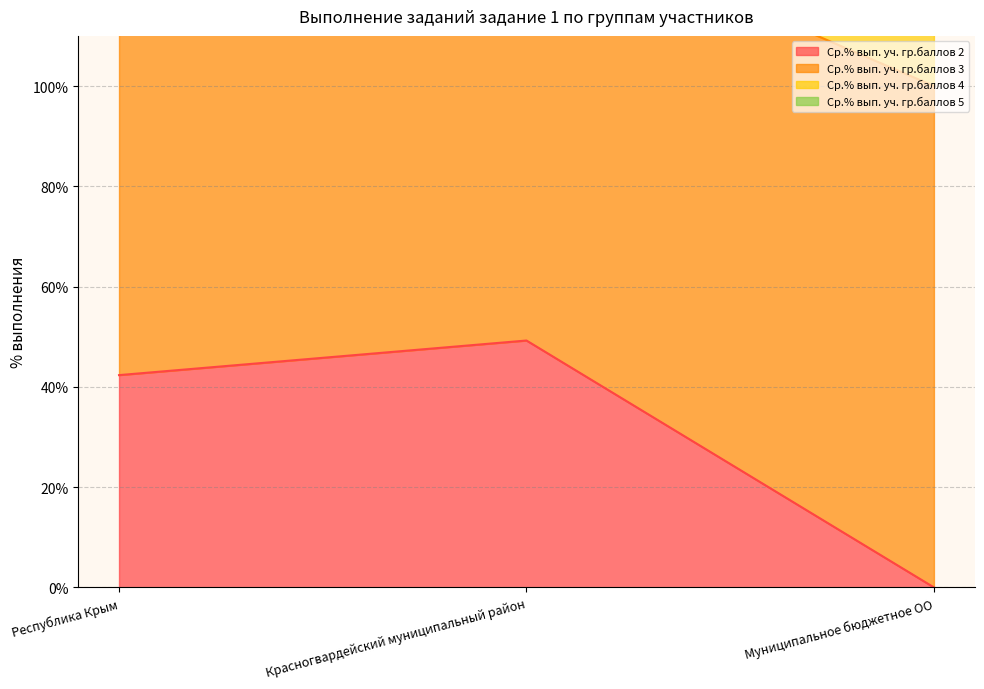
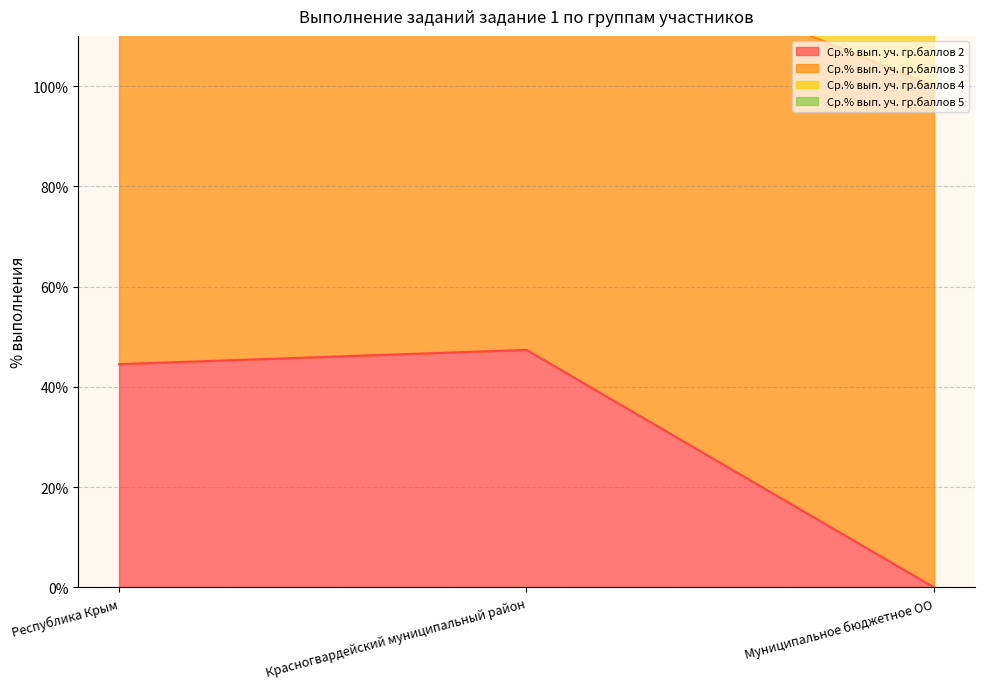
  {
    "Ср.% вып. уч. гр.баллов 2": {
-     "Республика Крым": "42%",
-     "Красногвардейский муниципальный район": "49%",
+     "Республика Крым": "45%",
+     "Красногвардейский муниципальный район": "47%",
      "Муниципальное бюджетное ОО": "0%"
    }
  }
